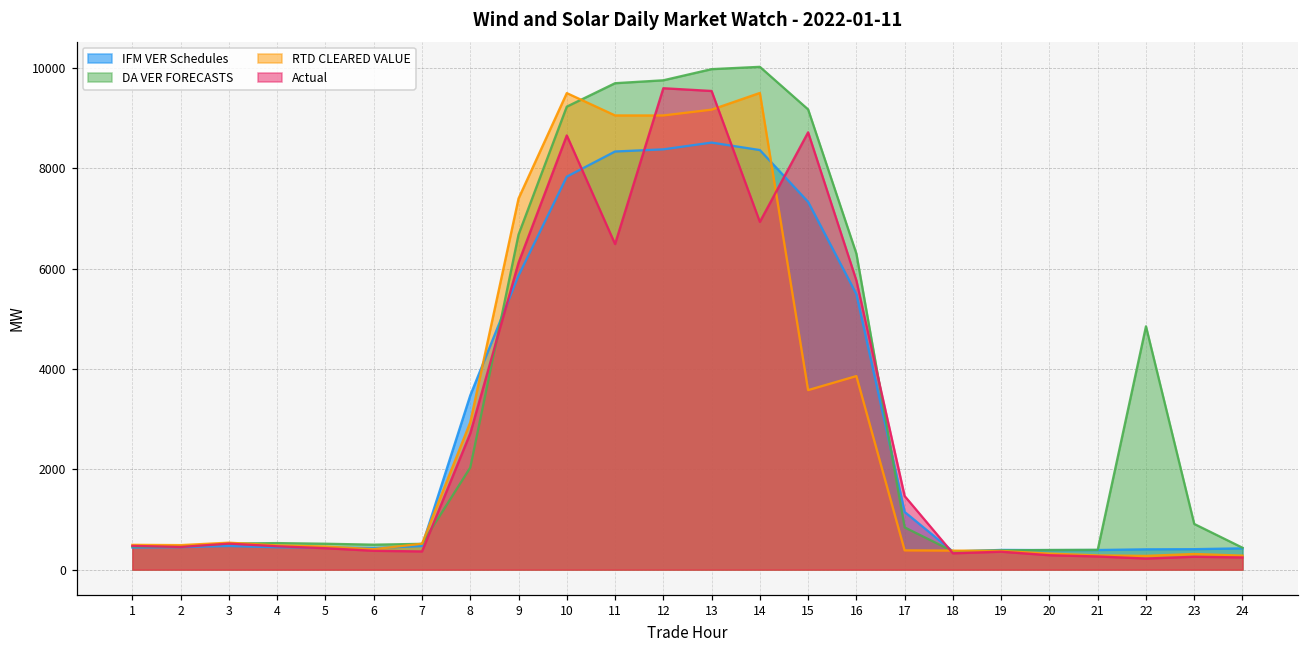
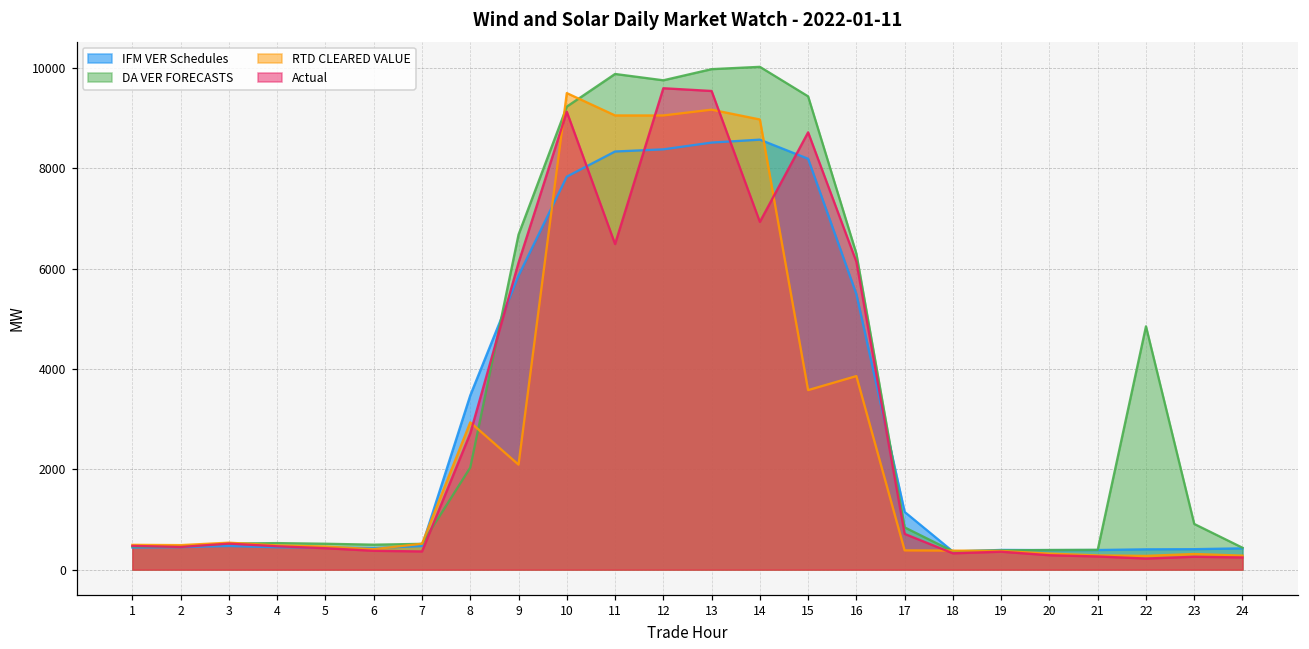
  {
    "IFM VER Schedules": {
      "8": 3500,
      "9": 5900,
      "10": 7800,
      "11": 8300,
      "12": 8400,
      "13": 8500,
-     "14": 8400,
-     "15": 7300,
+     "14": 8600,
+     "15": 8200,
      "16": 5500,
      "17": 1200,
      "22": 400,
      "23": 400
    },
    "DA VER FORECASTS": {
      "5": 500,
      "6": 500,
      "8": 2000,
      "9": 6700,
      "10": 9200,
-     "11": 9700,
+     "11": 9900,
      "12": 9800,
      "13": 10000,
      "14": 10000,
-     "15": 9200,
+     "15": 9400,
      "16": 6300,
      "17": 800,
      "22": 4900,
      "23": 900
    },
    "RTD CLEARED VALUE": {
      "8": 2900,
-     "9": 7400,
+     "9": 2100,
      "10": 9500,
      "11": 9100,
      "12": 9100,
      "13": 9200,
-     "14": 9500,
+     "14": 9000,
      "15": 3600,
      "16": 3900,
      "17": 400
    },
    "Actual": {
      "7": 400,
      "8": 2700,
      "9": 6100,
-     "10": 8700,
+     "10": 9100,
      "11": 6500,
      "12": 9600,
      "13": 9500,
      "14": 6900,
      "15": 8700,
-     "16": 5800,
-     "17": 1500
+     "16": 6100,
+     "17": 700
    }
  }
